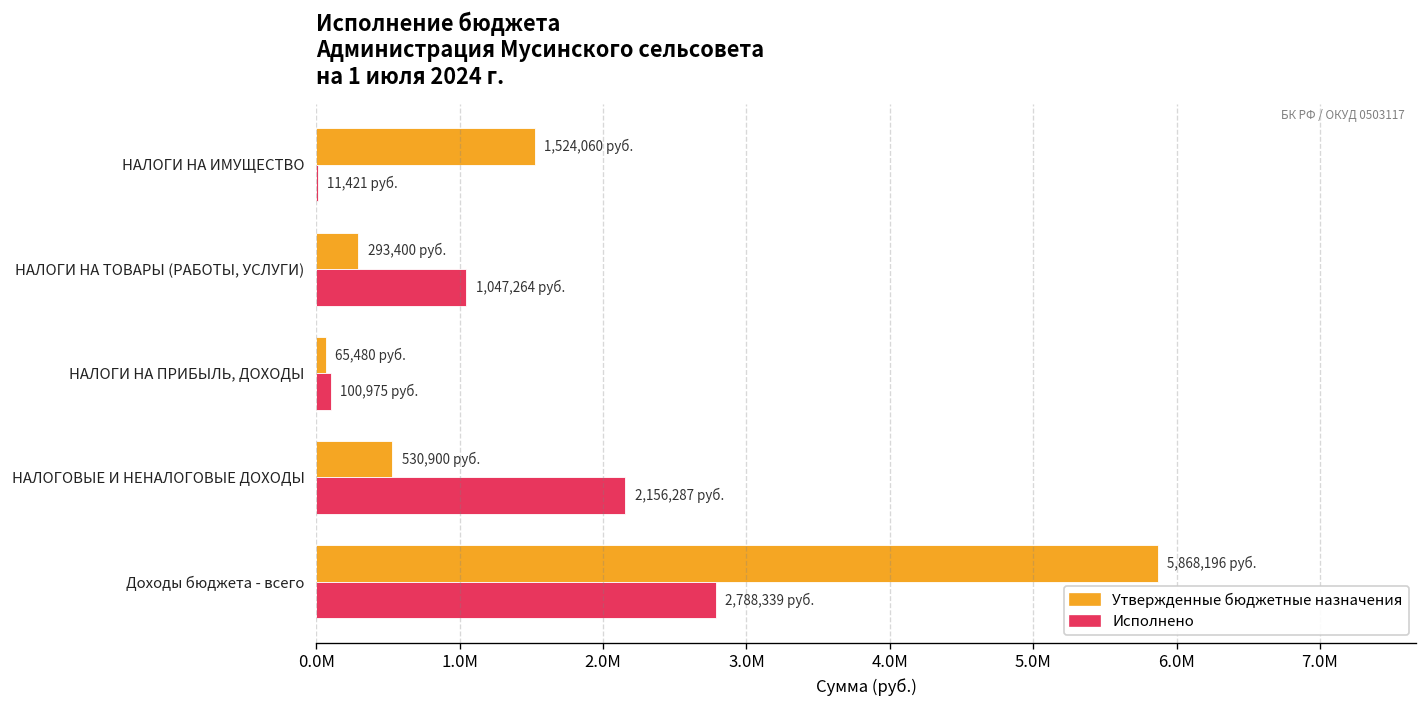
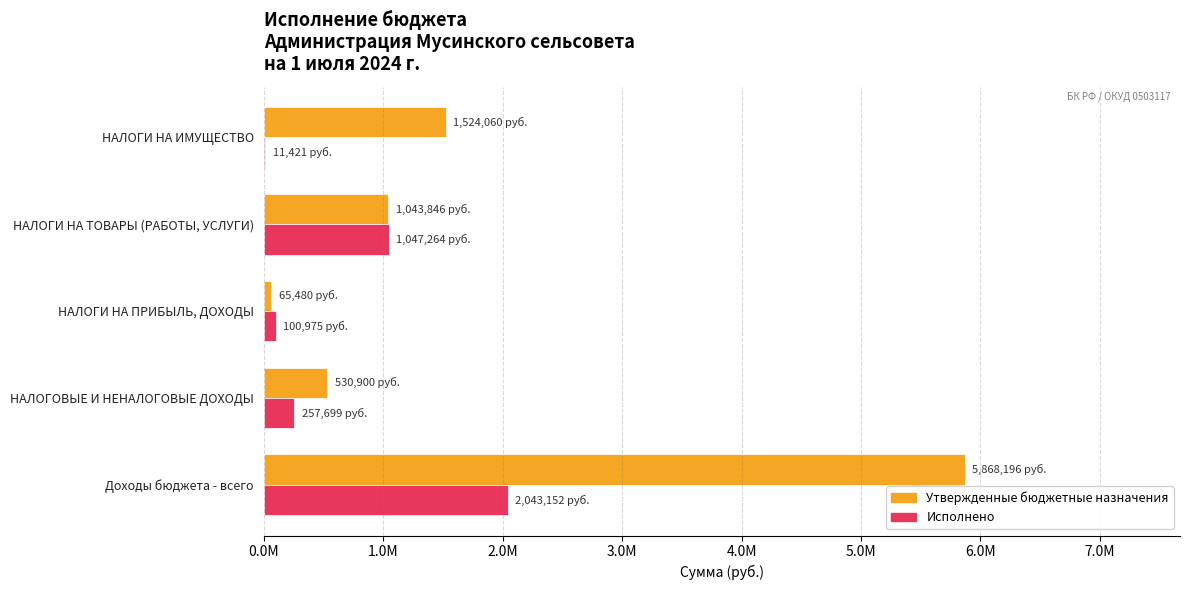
  {
    "Утвержденные бюджетные назначения": {
      "НАЛОГИ НА ИМУЩЕСТВО": "1,524,060",
-     "НАЛОГИ НА ТОВАРЫ (РАБОТЫ, УСЛУГИ)": "293,400",
+     "НАЛОГИ НА ТОВАРЫ (РАБОТЫ, УСЛУГИ)": "1,043,846",
      "НАЛОГИ НА ПРИБЫЛЬ, ДОХОДЫ": "65,480",
      "НАЛОГОВЫЕ И НЕНАЛОГОВЫЕ ДОХОДЫ": "530,900",
      "Доходы бюджета - всего": "5,868,196"
    },
    "Исполнено": {
      "НАЛОГИ НА ИМУЩЕСТВО": "11,421",
      "НАЛОГИ НА ТОВАРЫ (РАБОТЫ, УСЛУГИ)": "1,047,264",
      "НАЛОГИ НА ПРИБЫЛЬ, ДОХОДЫ": "100,975",
-     "НАЛОГОВЫЕ И НЕНАЛОГОВЫЕ ДОХОДЫ": "2,156,287",
-     "Доходы бюджета - всего": "2,788,339"
+     "НАЛОГОВЫЕ И НЕНАЛОГОВЫЕ ДОХОДЫ": "257,699",
+     "Доходы бюджета - всего": "2,043,152"
    }
  }
